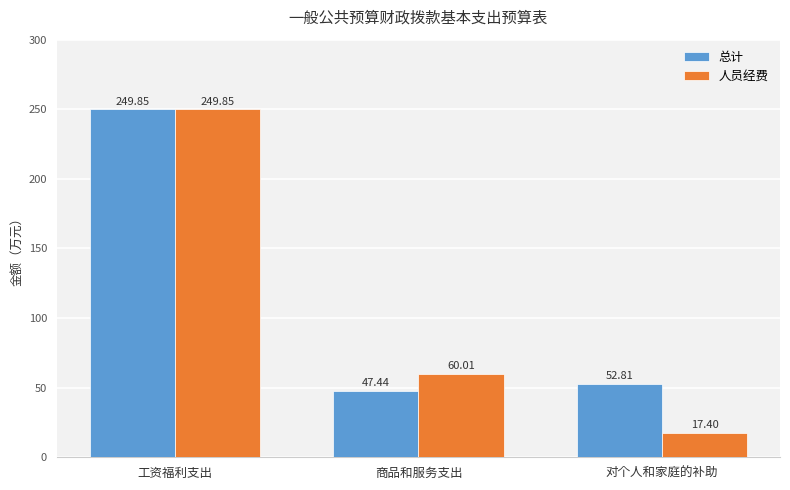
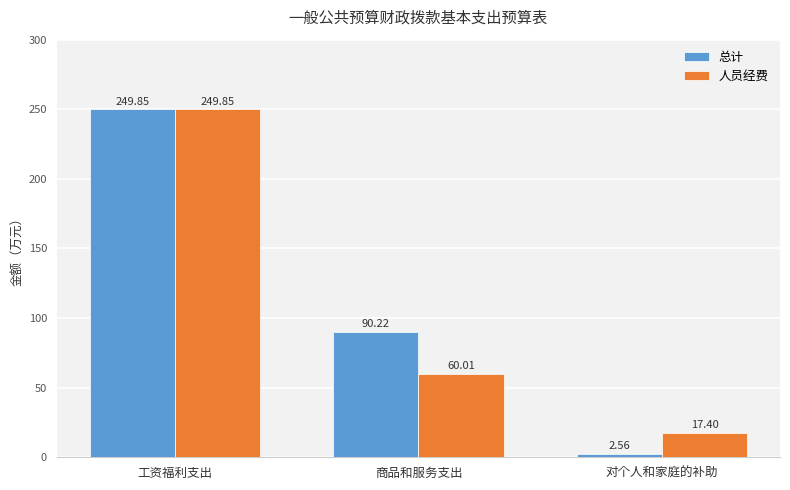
  {
    "总计": {
      "工资福利支出": 249.85,
-     "商品和服务支出": 47.44,
-     "对个人和家庭的补助": 52.81
+     "商品和服务支出": 90.22,
+     "对个人和家庭的补助": 2.56
    },
    "人员经费": {
      "工资福利支出": 249.85,
      "商品和服务支出": 60.01,
      "对个人和家庭的补助": 17.40
    }
  }
